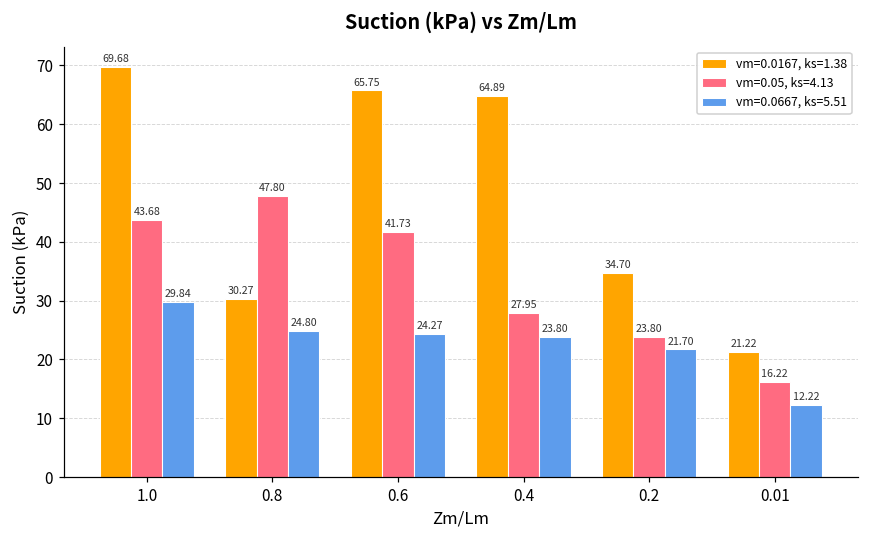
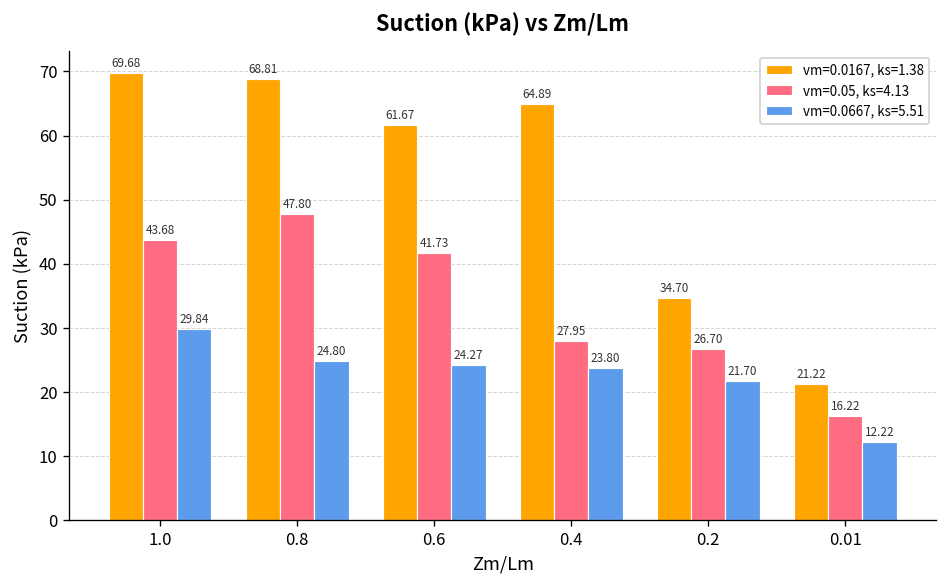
  {
    "vm=0.0167, ks=1.38": {
      "1.0": 69.68,
-     "0.8": 30.27,
-     "0.6": 65.75,
+     "0.8": 68.81,
+     "0.6": 61.67,
      "0.4": 64.89,
      "0.2": 34.70,
      "0.01": 21.22
    },
    "vm=0.05, ks=4.13": {
      "1.0": 43.68,
      "0.8": 47.80,
      "0.6": 41.73,
      "0.4": 27.95,
-     "0.2": 23.80,
+     "0.2": 26.70,
      "0.01": 16.22
    },
    "vm=0.0667, ks=5.51": {
      "1.0": 29.84,
      "0.8": 24.80,
      "0.6": 24.27,
      "0.4": 23.80,
      "0.2": 21.70,
      "0.01": 12.22
    }
  }
